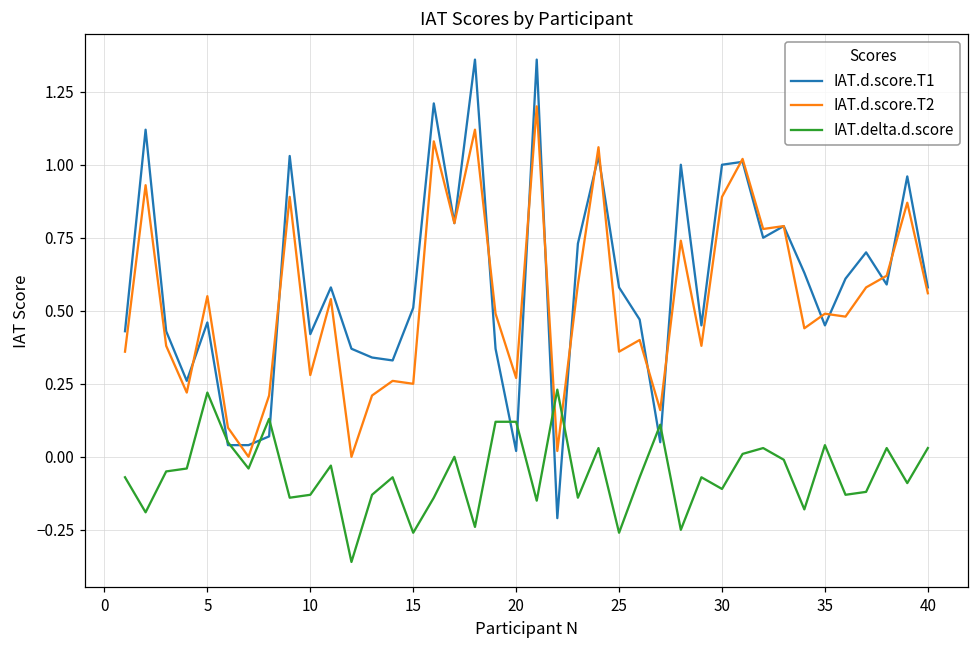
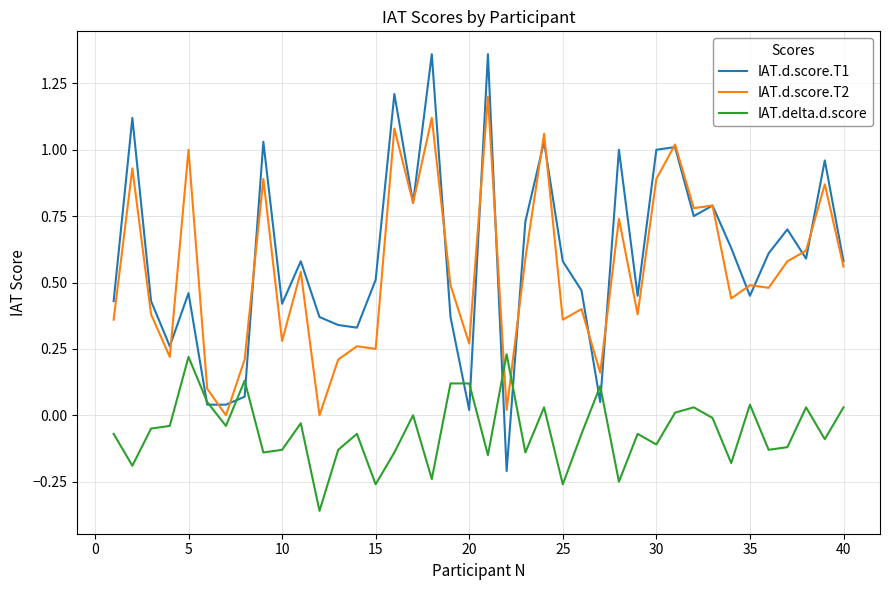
  {
    "IAT.d.score.T1": {
      "5": 0.46,
      "10": 0.42,
      "15": 0.51,
      "20": 0.02,
      "25": 0.58,
      "30": 1.00,
      "35": 0.45,
      "40": 0.58
    },
    "IAT.d.score.T2": {
-     "5": 0.55,
+     "5": 1.00,
      "10": 0.28,
      "15": 0.25,
      "20": 0.27,
      "25": 0.36,
      "30": 0.89,
      "35": 0.49,
      "40": 0.56
    },
    "IAT.delta.d.score": {
      "5": 0.22,
      "10": -0.13,
      "15": -0.26,
      "20": 0.12,
      "25": -0.26,
      "30": -0.11,
      "35": 0.04,
      "40": 0.03
    }
  }
